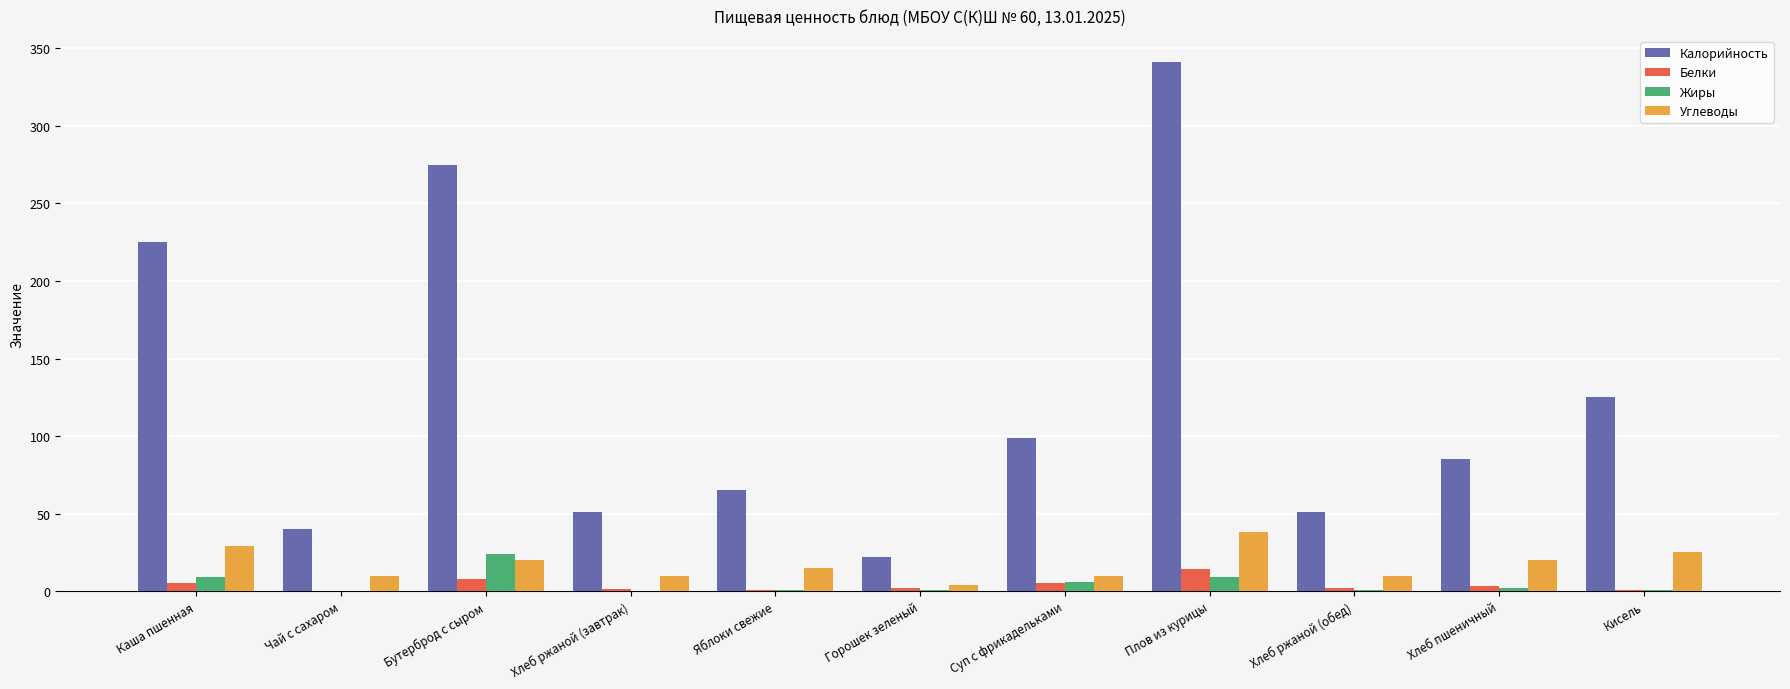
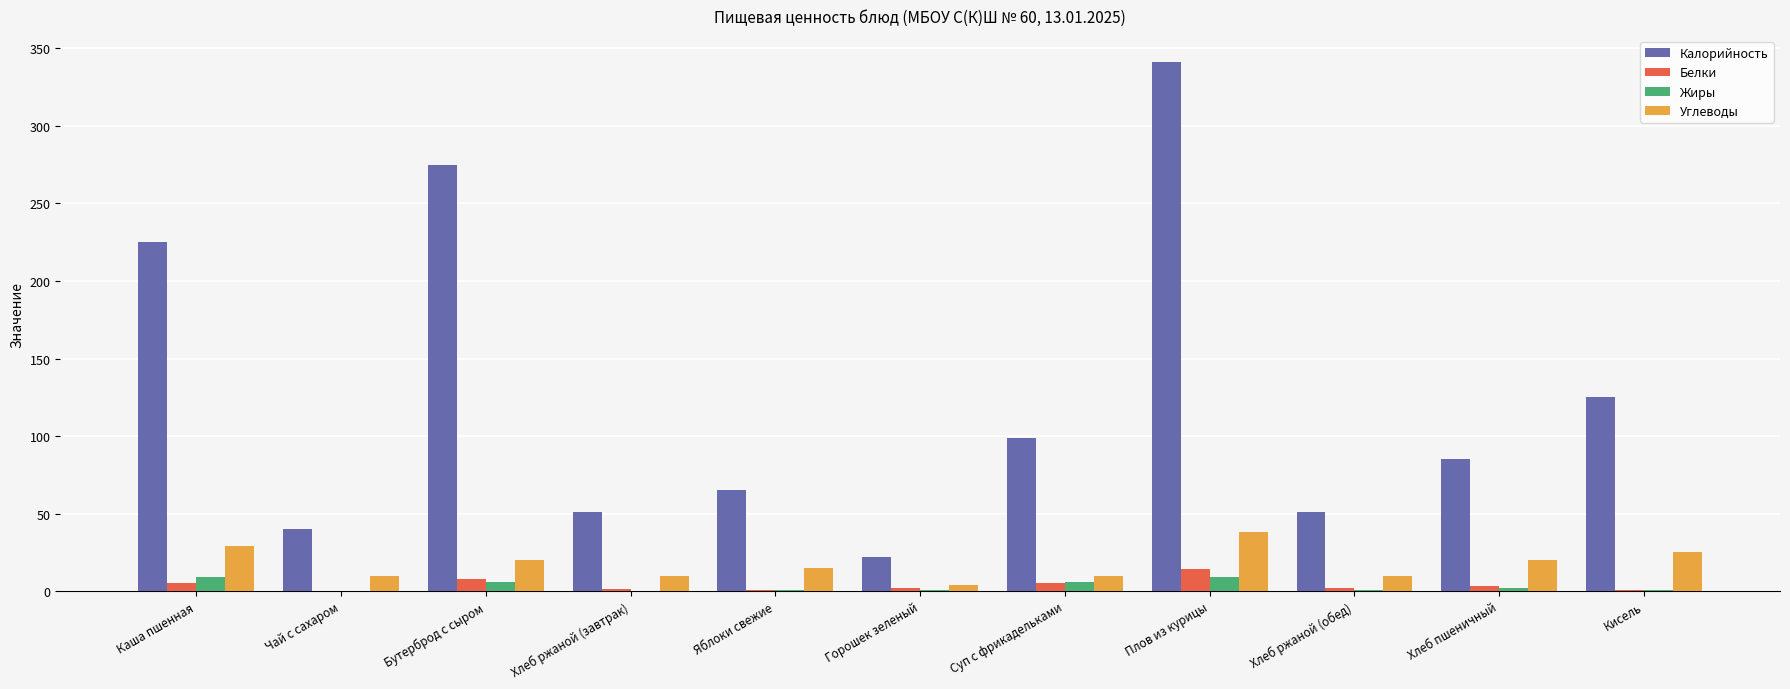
  {
    "Калорийность": {
      "Каша пшенная": 225,
      "Чай с сахаром": 40,
      "Бутерброд с сыром": 275,
      "Хлеб ржаной (завтрак)": 51,
      "Яблоки свежие": 65,
      "Горошек зеленый": 22,
      "Суп с фрикадельками": 99,
      "Плов из курицы": 341,
      "Хлеб ржаной (обед)": 51,
      "Хлеб пшеничный": 85,
      "Кисель": 125
    },
    "Белки": {
      "Каша пшенная": 5,
      "Чай с сахаром": 0,
      "Бутерброд с сыром": 8,
      "Хлеб ржаной (завтрак)": 2,
      "Горошек зеленый": 2,
      "Суп с фрикадельками": 5,
      "Плов из курицы": 14,
      "Хлеб ржаной (обед)": 2,
      "Хлеб пшеничный": 3
    },
    "Жиры": {
      "Каша пшенная": 9,
      "Чай с сахаром": 0,
-     "Бутерброд с сыром": 24,
+     "Бутерброд с сыром": 6,
      "Суп с фрикадельками": 6,
      "Плов из курицы": 9,
      "Хлеб пшеничный": 2
    },
    "Углеводы": {
      "Каша пшенная": 29,
      "Чай с сахаром": 10,
      "Бутерброд с сыром": 20,
      "Хлеб ржаной (завтрак)": 10,
      "Яблоки свежие": 15,
      "Горошек зеленый": 4,
      "Суп с фрикадельками": 10,
      "Плов из курицы": 38,
      "Хлеб ржаной (обед)": 10,
      "Хлеб пшеничный": 20,
      "Кисель": 25
    }
  }
